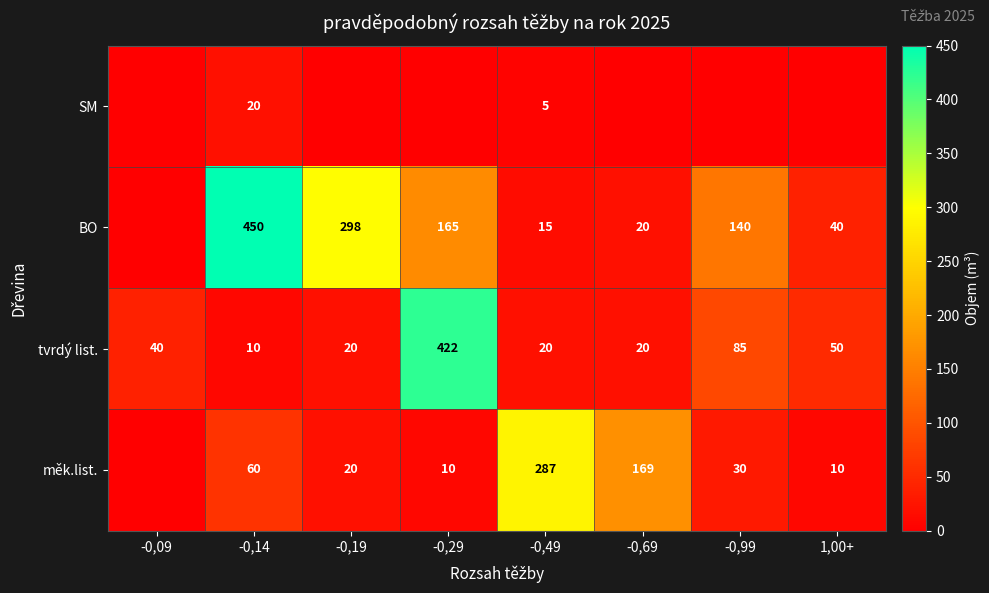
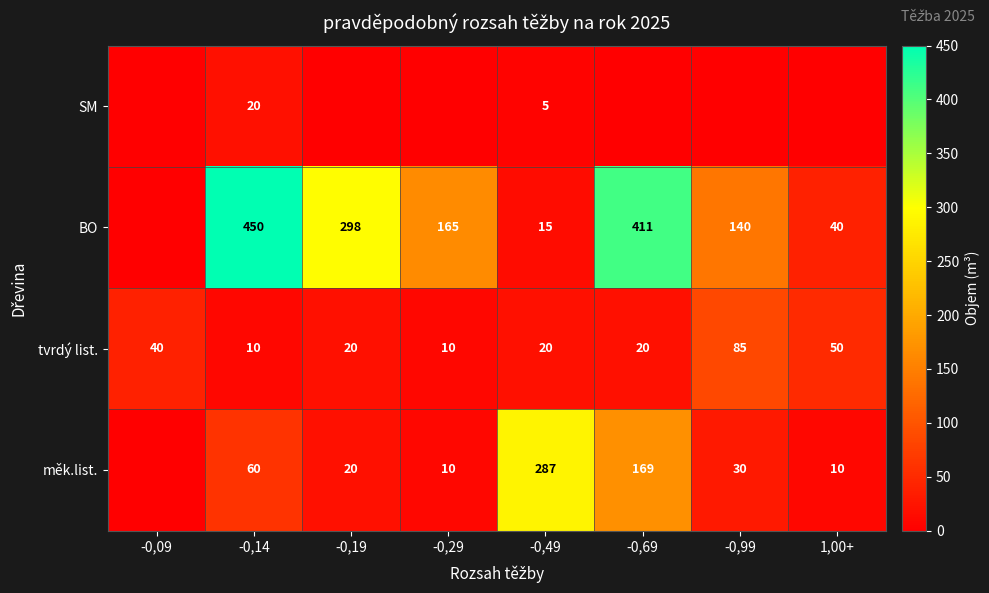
  {
    "SM": {
      "-0,14": 20,
      "-0,49": 5
    },
    "BO": {
      "-0,14": 450,
      "-0,19": 298,
      "-0,29": 165,
      "-0,49": 15,
-     "-0,69": 20,
+     "-0,69": 411,
      "-0,99": 140,
      "1,00+": 40
    },
    "tvrdý list.": {
      "-0,09": 40,
      "-0,14": 10,
      "-0,19": 20,
-     "-0,29": 422,
+     "-0,29": 10,
      "-0,49": 20,
      "-0,69": 20,
      "-0,99": 85,
      "1,00+": 50
    },
    "měk.list.": {
      "-0,14": 60,
      "-0,19": 20,
      "-0,29": 10,
      "-0,49": 287,
      "-0,69": 169,
      "-0,99": 30,
      "1,00+": 10
    }
  }
